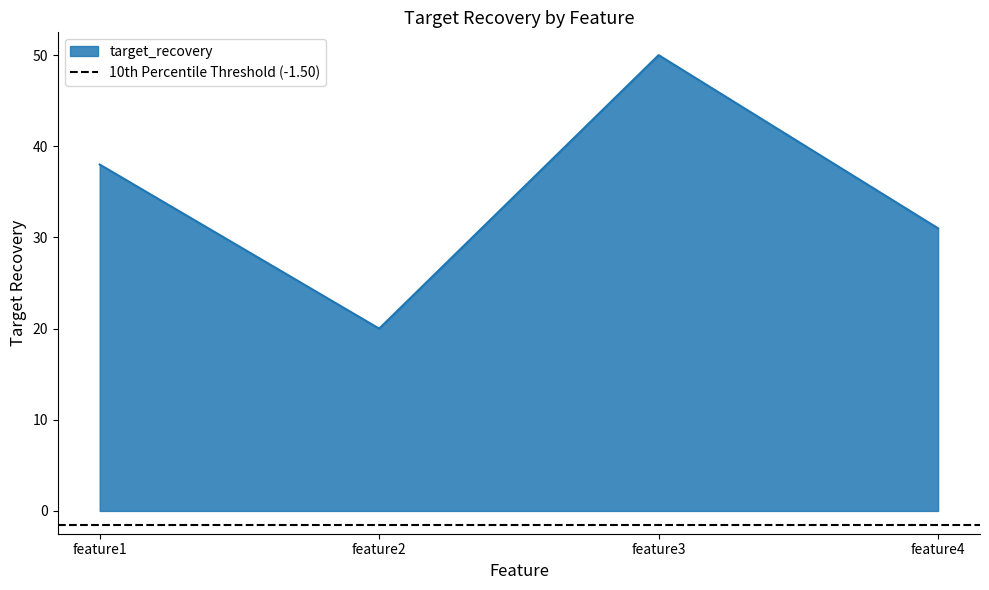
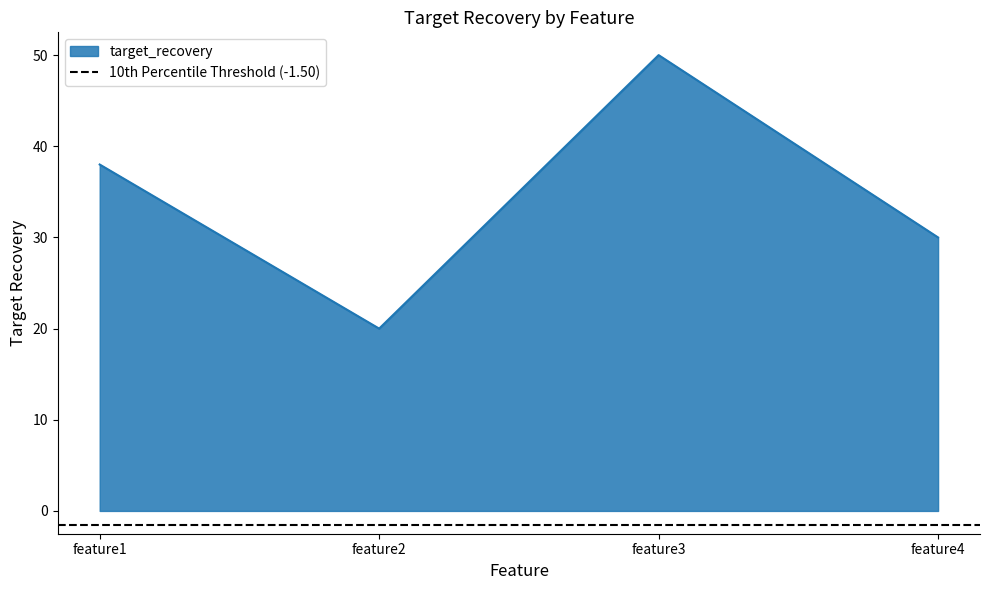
  {
    "feature1": 38,
    "feature2": 20,
    "feature3": 50,
-   "feature4": 31
+   "feature4": 30
  }
